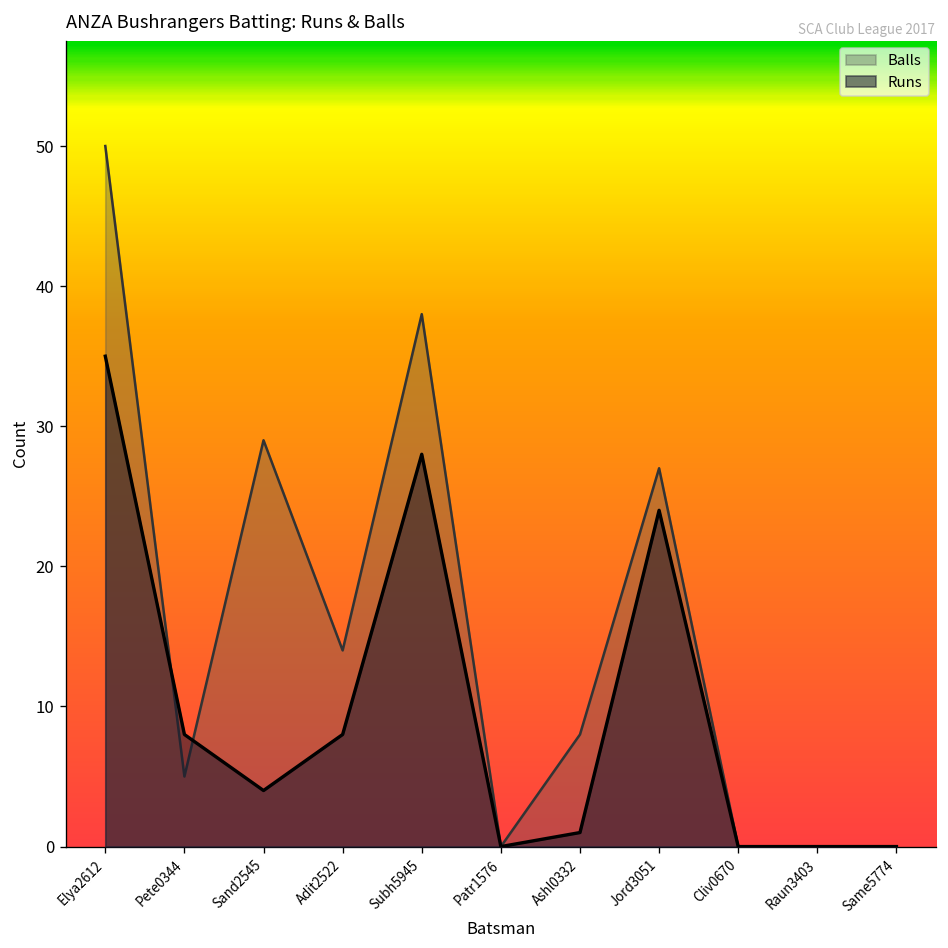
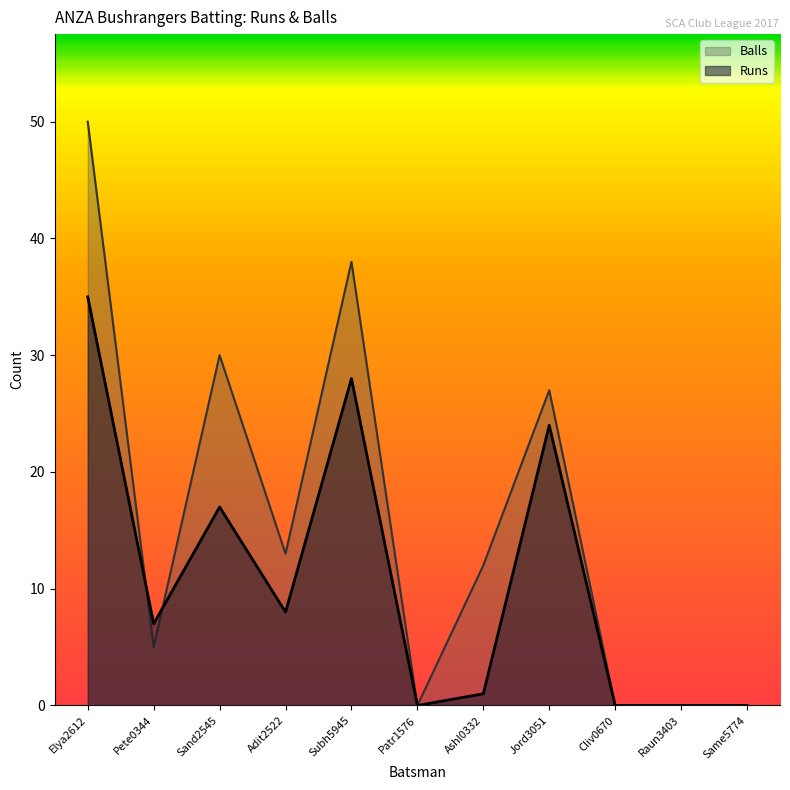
  {
    "Balls": {
      "Elya2612": 50,
      "Pete0344": 5,
-     "Sand2545": 29,
-     "Adit2522": 14,
+     "Sand2545": 30,
+     "Adit2522": 13,
      "Subh5945": 38,
-     "Ashl0332": 8,
+     "Ashl0332": 12,
      "Jord3051": 27
    },
    "Runs": {
      "Elya2612": 35,
-     "Pete0344": 8,
-     "Sand2545": 4,
+     "Pete0344": 7,
+     "Sand2545": 17,
      "Adit2522": 8,
      "Subh5945": 28,
      "Ashl0332": 1,
      "Jord3051": 24
    }
  }
